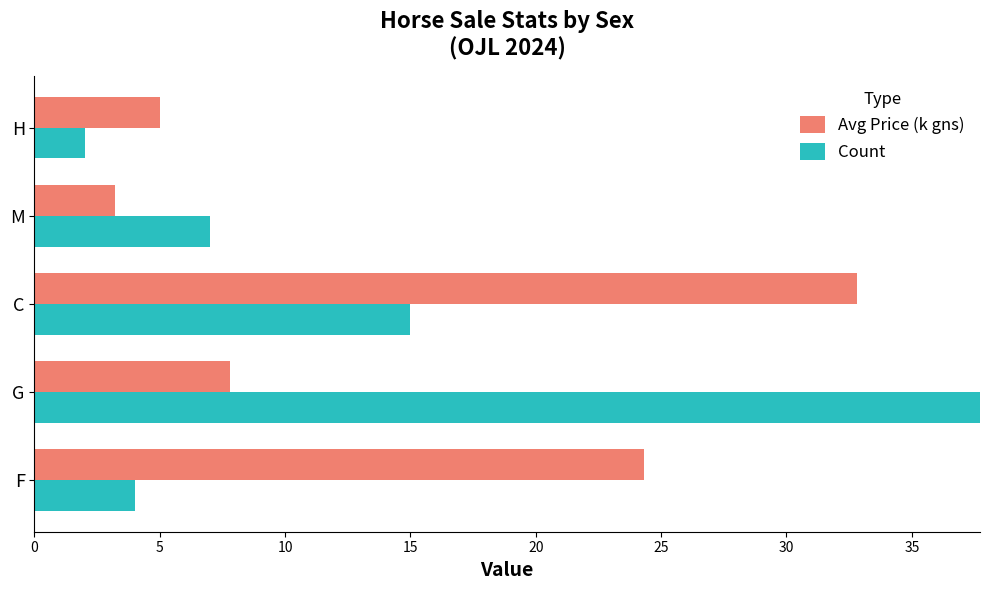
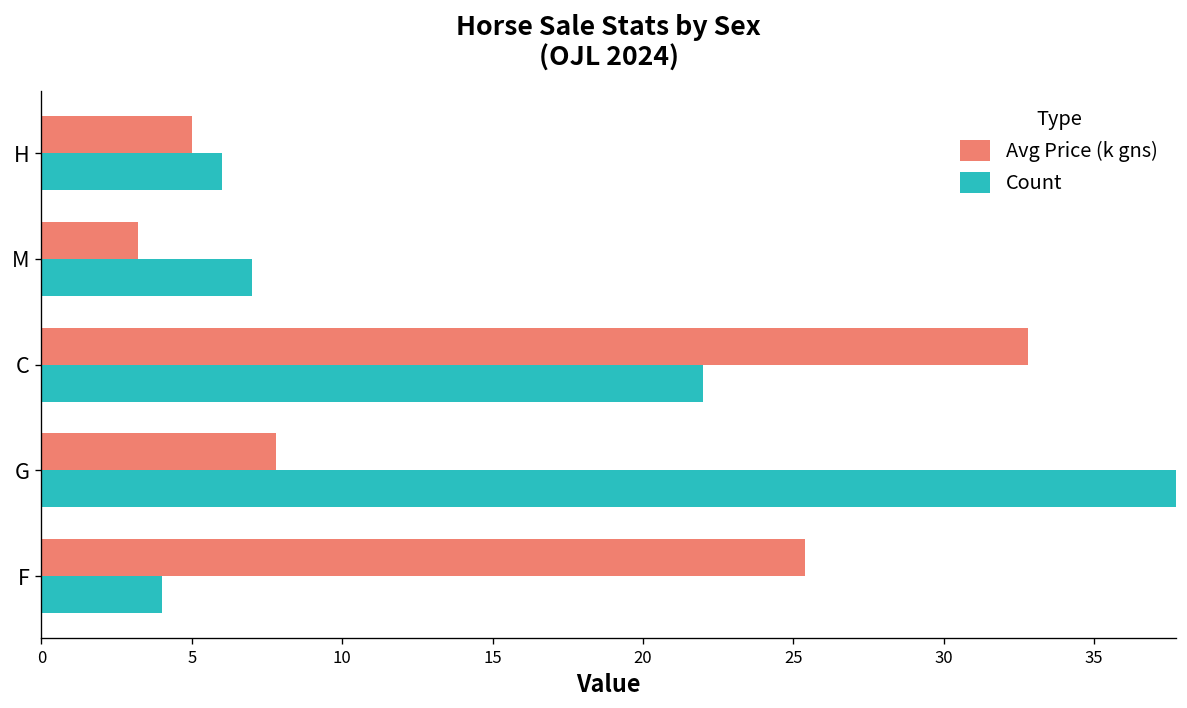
  {
    "Avg Price (k gns)": {
      "H": 5.0,
      "M": 3.2,
      "C": 32.8,
      "G": 7.8,
-     "F": 24.3
+     "F": 25.4
    },
    "Count": {
-     "H": 2,
+     "H": 6,
      "M": 7,
-     "C": 15,
+     "C": 22,
      "F": 4
    }
  }
